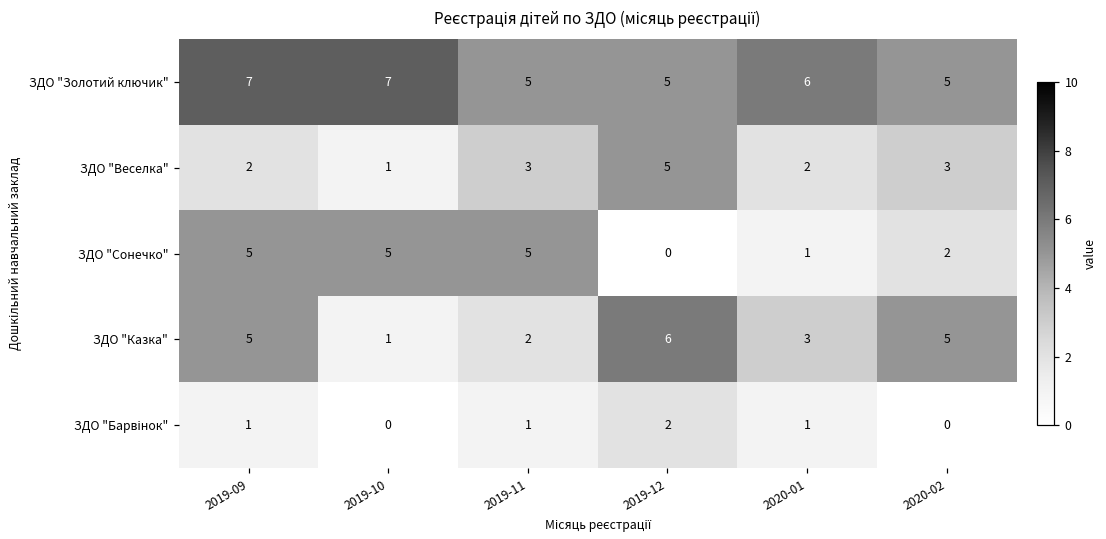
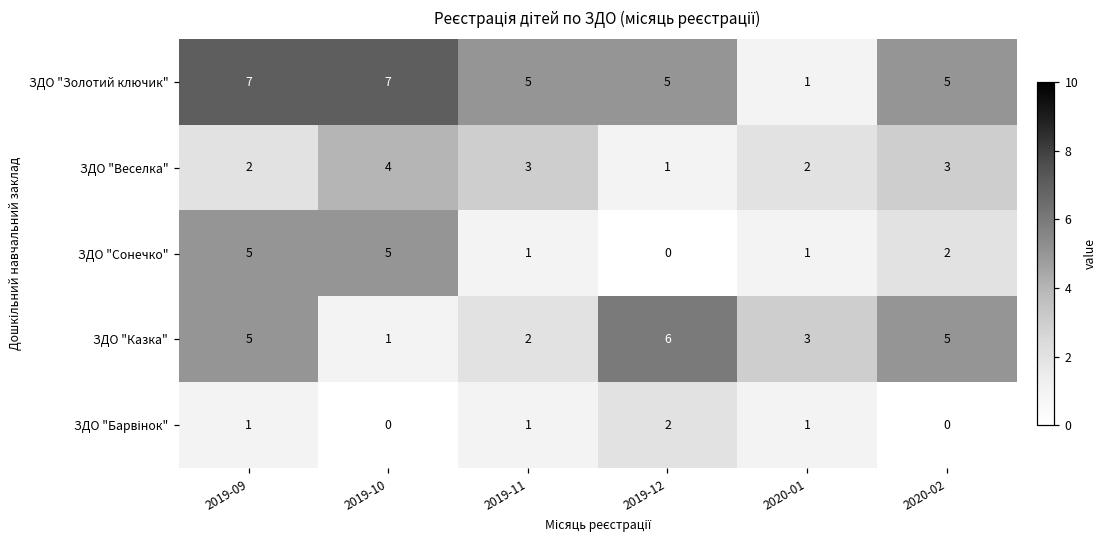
  {
    "ЗДО \"Золотий ключик\"": {
      "2019-09": 7,
      "2019-10": 7,
      "2019-11": 5,
      "2019-12": 5,
-     "2020-01": 6,
+     "2020-01": 1,
      "2020-02": 5
    },
    "ЗДО \"Веселка\"": {
      "2019-09": 2,
-     "2019-10": 1,
+     "2019-10": 4,
      "2019-11": 3,
-     "2019-12": 5,
+     "2019-12": 1,
      "2020-01": 2,
      "2020-02": 3
    },
    "ЗДО \"Сонечко\"": {
      "2019-09": 5,
      "2019-10": 5,
-     "2019-11": 5,
+     "2019-11": 1,
      "2019-12": 0,
      "2020-01": 1,
      "2020-02": 2
    },
    "ЗДО \"Казка\"": {
      "2019-09": 5,
      "2019-10": 1,
      "2019-11": 2,
      "2019-12": 6,
      "2020-01": 3,
      "2020-02": 5
    },
    "ЗДО \"Барвінок\"": {
      "2019-09": 1,
      "2019-10": 0,
      "2019-11": 1,
      "2019-12": 2,
      "2020-01": 1,
      "2020-02": 0
    }
  }
